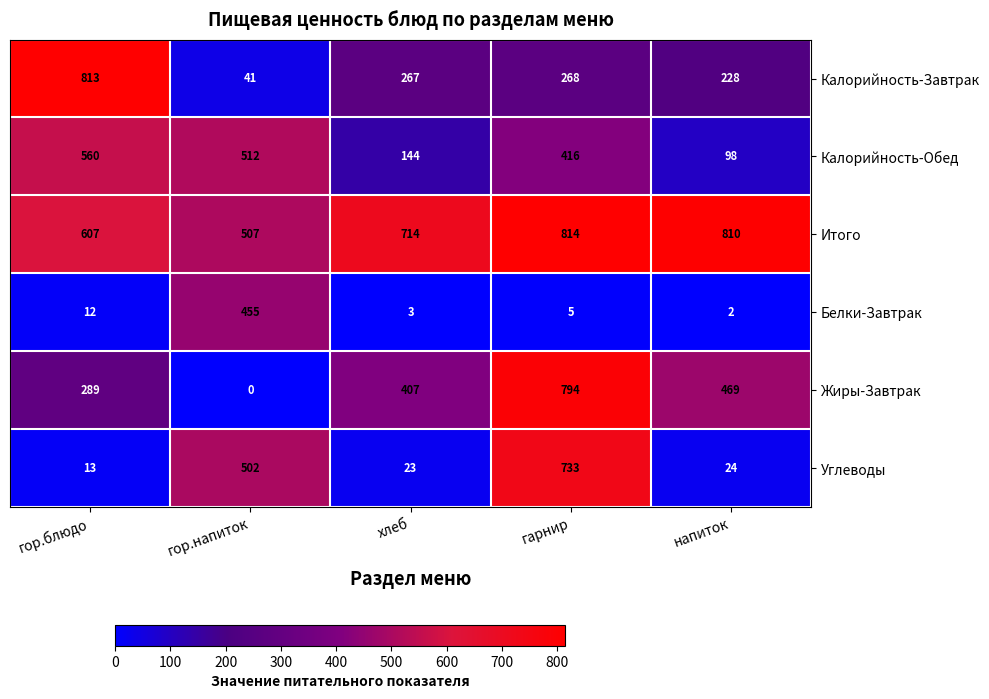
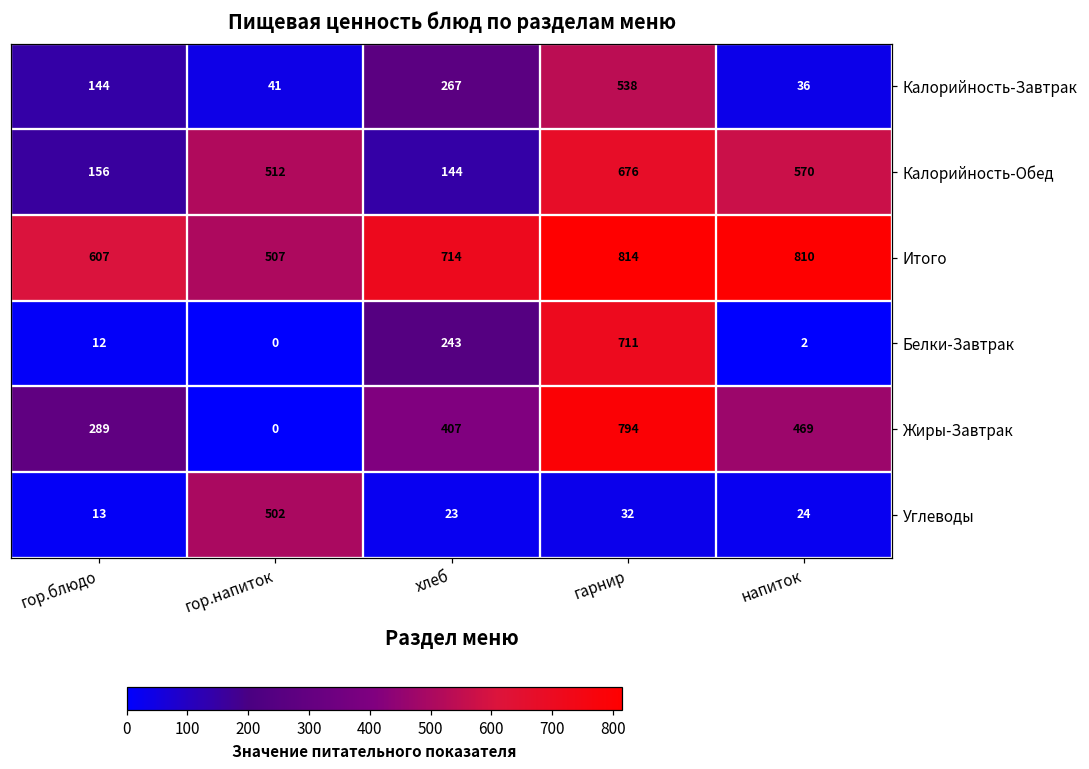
  {
    "Калорийность-Завтрак": {
-     "гор.блюдо": 813,
+     "гор.блюдо": 144,
      "гор.напиток": 41,
      "хлеб": 267,
-     "гарнир": 268,
-     "напиток": 228
+     "гарнир": 538,
+     "напиток": 36
    },
    "Калорийность-Обед": {
-     "гор.блюдо": 560,
+     "гор.блюдо": 156,
      "гор.напиток": 512,
      "хлеб": 144,
-     "гарнир": 416,
-     "напиток": 98
+     "гарнир": 676,
+     "напиток": 570
    },
    "Итого": {
      "гор.блюдо": 607,
      "гор.напиток": 507,
      "хлеб": 714,
      "гарнир": 814,
      "напиток": 810
    },
    "Белки-Завтрак": {
      "гор.блюдо": 12,
-     "гор.напиток": 455,
-     "хлеб": 3,
-     "гарнир": 5,
+     "гор.напиток": 0,
+     "хлеб": 243,
+     "гарнир": 711,
      "напиток": 2
    },
    "Жиры-Завтрак": {
      "гор.блюдо": 289,
      "гор.напиток": 0,
      "хлеб": 407,
      "гарнир": 794,
      "напиток": 469
    },
    "Углеводы": {
      "гор.блюдо": 13,
      "гор.напиток": 502,
      "хлеб": 23,
-     "гарнир": 733,
+     "гарнир": 32,
      "напиток": 24
    }
  }
